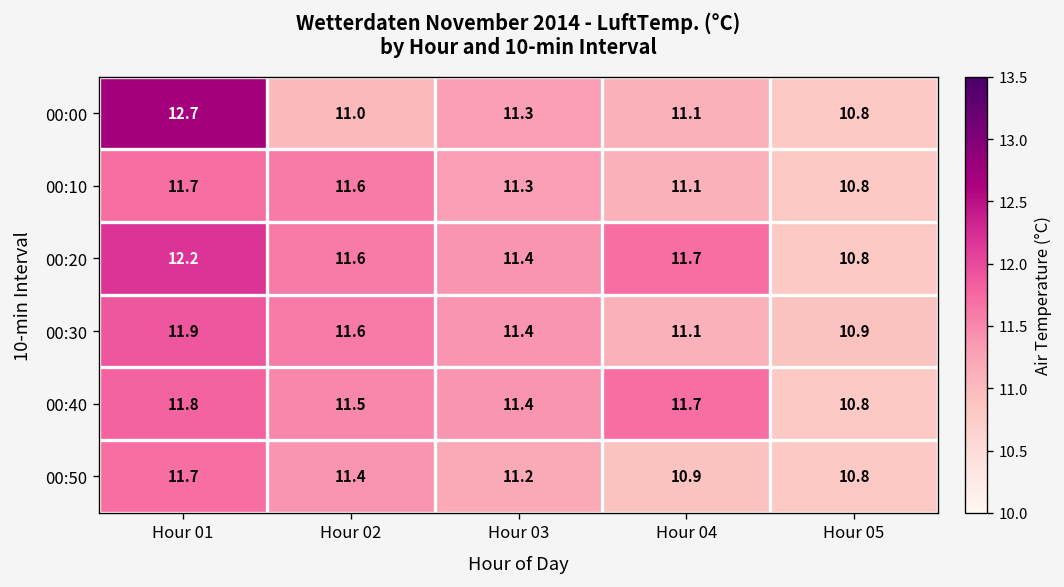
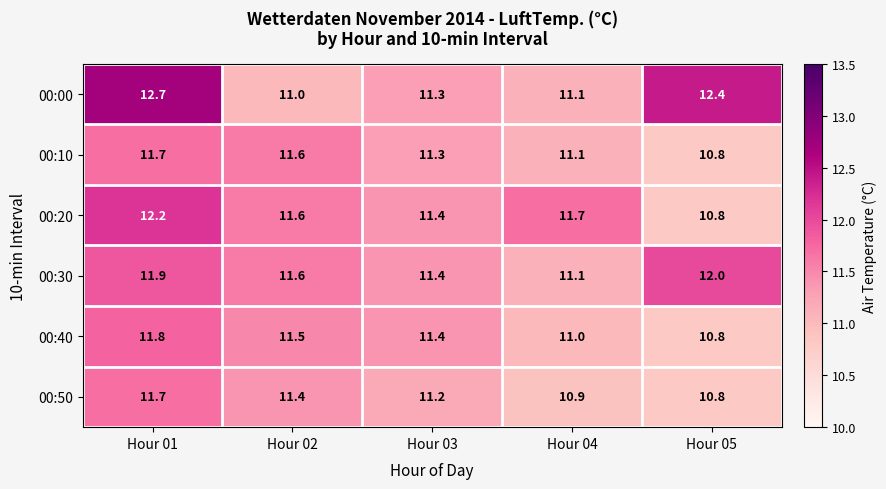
  {
    "00:00": {
      "Hour 01": 12.7,
      "Hour 02": 11.0,
      "Hour 03": 11.3,
      "Hour 04": 11.1,
-     "Hour 05": 10.8
+     "Hour 05": 12.4
    },
    "00:10": {
      "Hour 01": 11.7,
      "Hour 02": 11.6,
      "Hour 03": 11.3,
      "Hour 04": 11.1,
      "Hour 05": 10.8
    },
    "00:20": {
      "Hour 01": 12.2,
      "Hour 02": 11.6,
      "Hour 03": 11.4,
      "Hour 04": 11.7,
      "Hour 05": 10.8
    },
    "00:30": {
      "Hour 01": 11.9,
      "Hour 02": 11.6,
      "Hour 03": 11.4,
      "Hour 04": 11.1,
-     "Hour 05": 10.9
+     "Hour 05": 12.0
    },
    "00:40": {
      "Hour 01": 11.8,
      "Hour 02": 11.5,
      "Hour 03": 11.4,
-     "Hour 04": 11.7,
+     "Hour 04": 11.0,
      "Hour 05": 10.8
    },
    "00:50": {
      "Hour 01": 11.7,
      "Hour 02": 11.4,
      "Hour 03": 11.2,
      "Hour 04": 10.9,
      "Hour 05": 10.8
    }
  }
